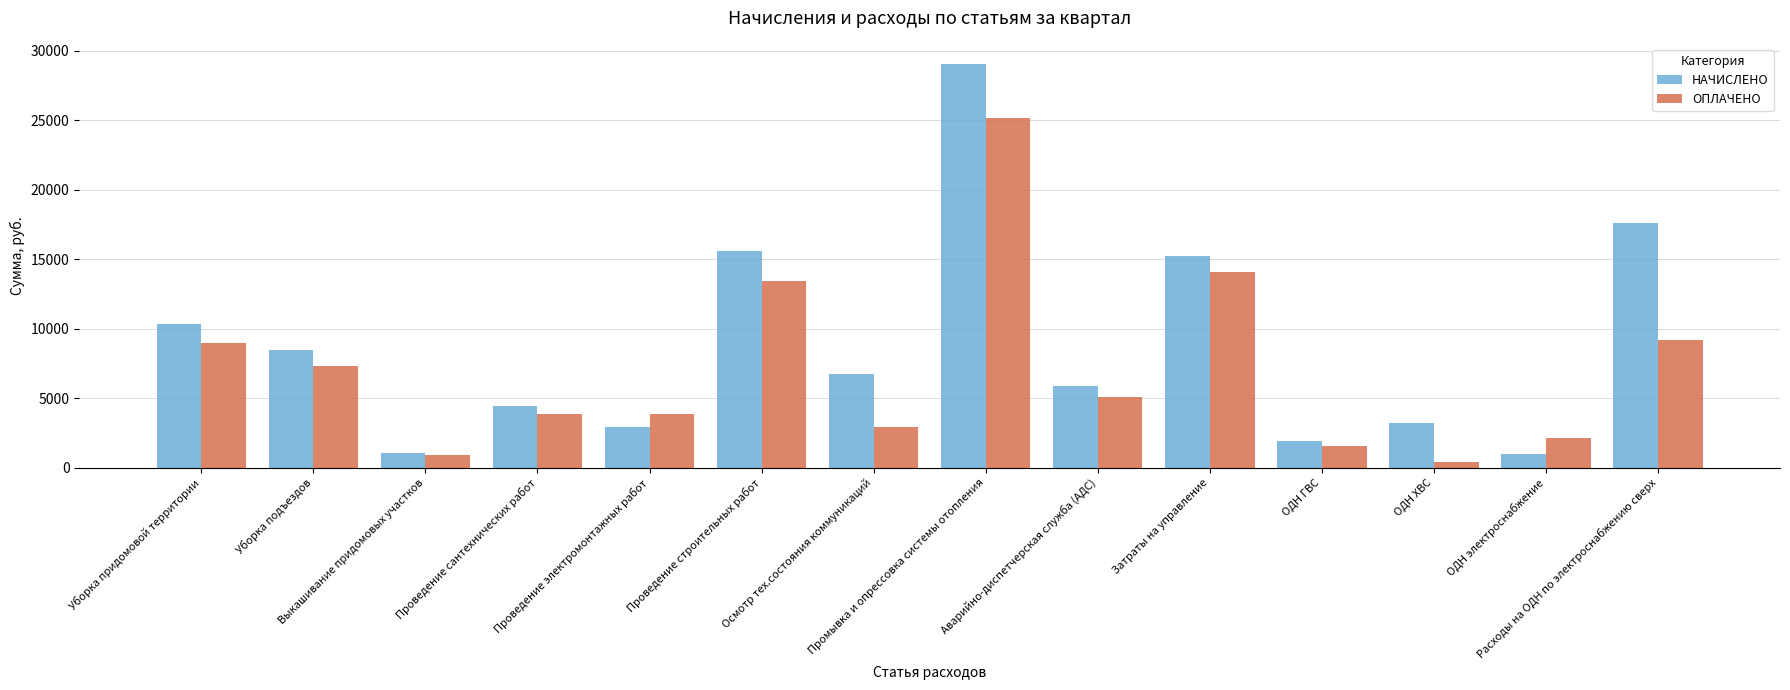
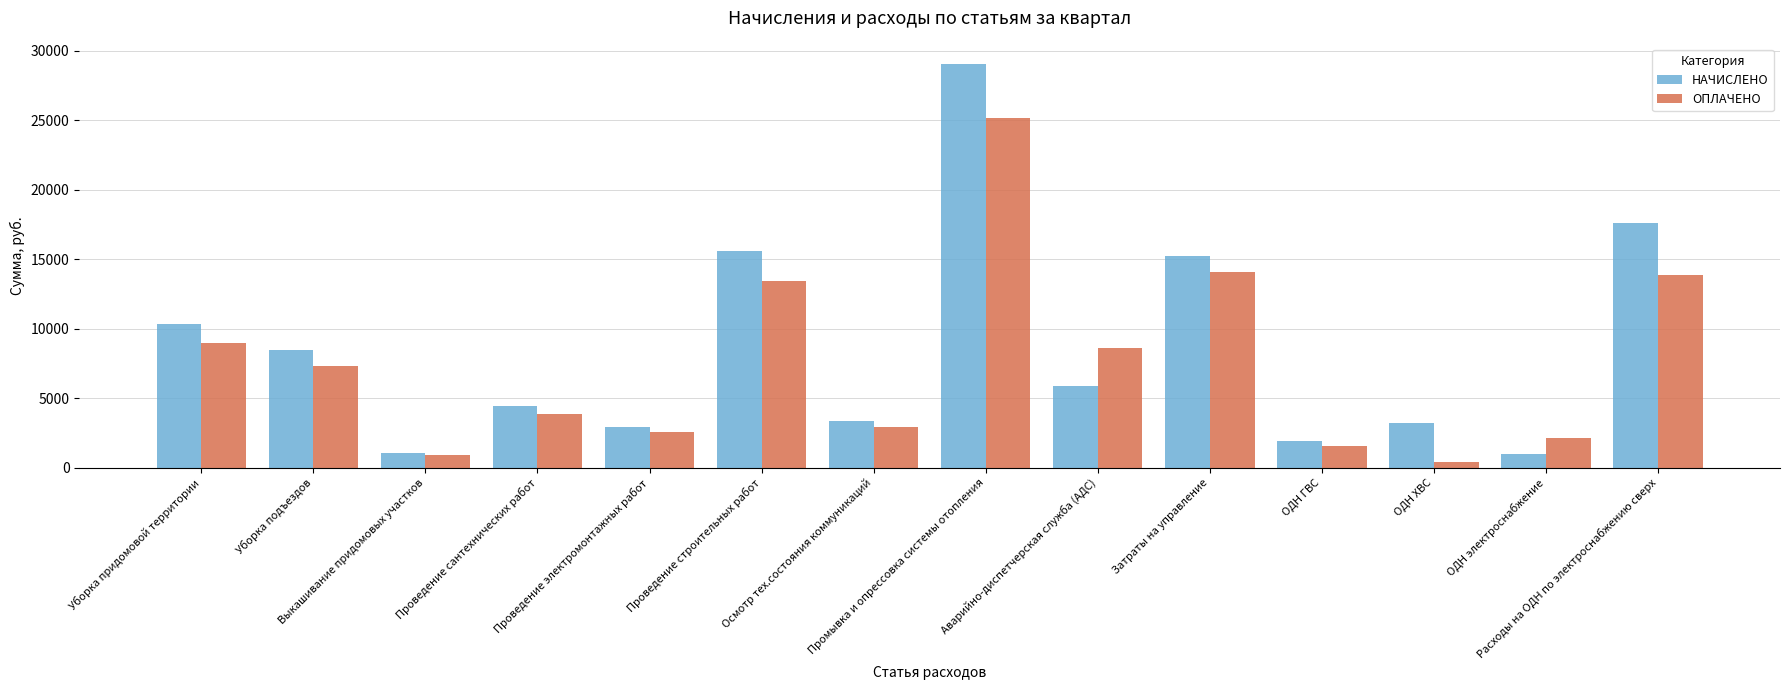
  {
    "НАЧИСЛЕНО": {
      "Уборка придомовой территории": 10400,
      "Уборка подъездов": 8500,
      "Выкашивание придомовых участков": 1000,
      "Проведение сантехнических работ": 4400,
      "Проведение электромонтажных работ": 2900,
      "Проведение строительных работ": 15600,
-     "Осмотр тех.состояния коммуникаций": 6700,
+     "Осмотр тех.состояния коммуникаций": 3400,
      "Промывка и опрессовка системы отопления": 29100,
      "Аварийно-диспетчерская служба (АДС)": 5900,
      "Затраты на управление": 15200,
      "ОДН ГВС": 1900,
      "ОДН ХВС": 3200,
      "ОДН электроснабжение": 900,
      "Расходы на ОДН по электроснабжению сверх": 17600
    },
    "ОПЛАЧЕНО": {
      "Уборка придомовой территории": 9000,
      "Уборка подъездов": 7300,
      "Выкашивание придомовых участков": 900,
      "Проведение сантехнических работ": 3800,
-     "Проведение электромонтажных работ": 3900,
+     "Проведение электромонтажных работ": 2500,
      "Проведение строительных работ": 13500,
      "Осмотр тех.состояния коммуникаций": 2900,
      "Промывка и опрессовка системы отопления": 25200,
-     "Аварийно-диспетчерская служба (АДС)": 5100,
+     "Аварийно-диспетчерская служба (АДС)": 8600,
      "Затраты на управление": 14100,
      "ОДН ГВС": 1500,
      "ОДН ХВС": 400,
      "ОДН электроснабжение": 2100,
-     "Расходы на ОДН по электроснабжению сверх": 9200
+     "Расходы на ОДН по электроснабжению сверх": 13900
    }
  }
